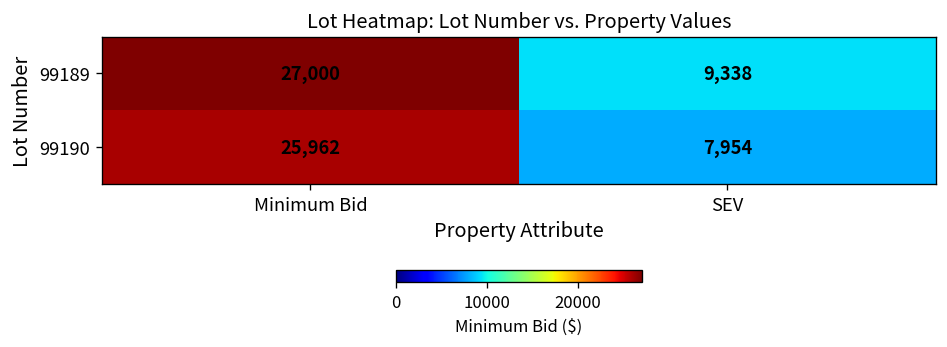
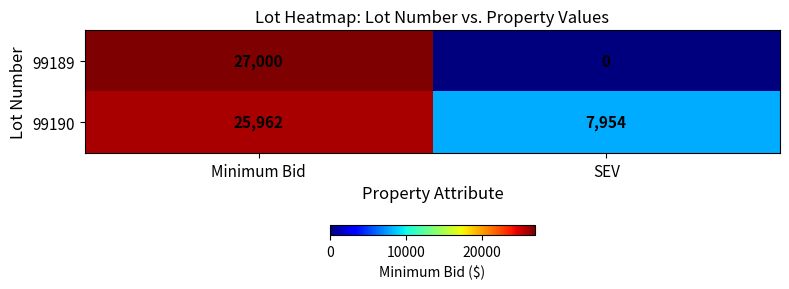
  {
    "99189": {
      "Minimum Bid": "27,000",
-     "SEV": "9,338"
+     "SEV": "0"
    },
    "99190": {
      "Minimum Bid": "25,962",
      "SEV": "7,954"
    }
  }
